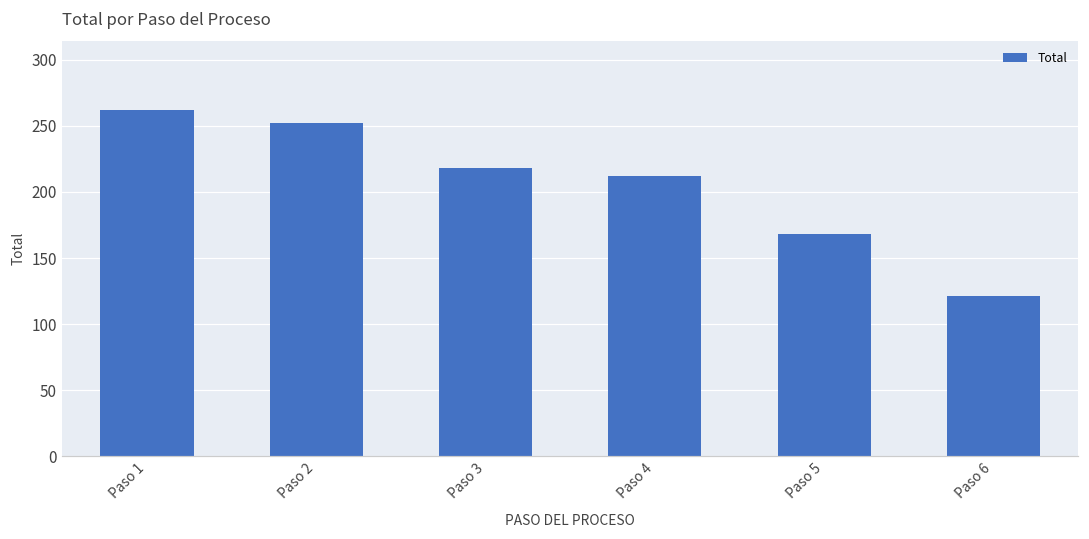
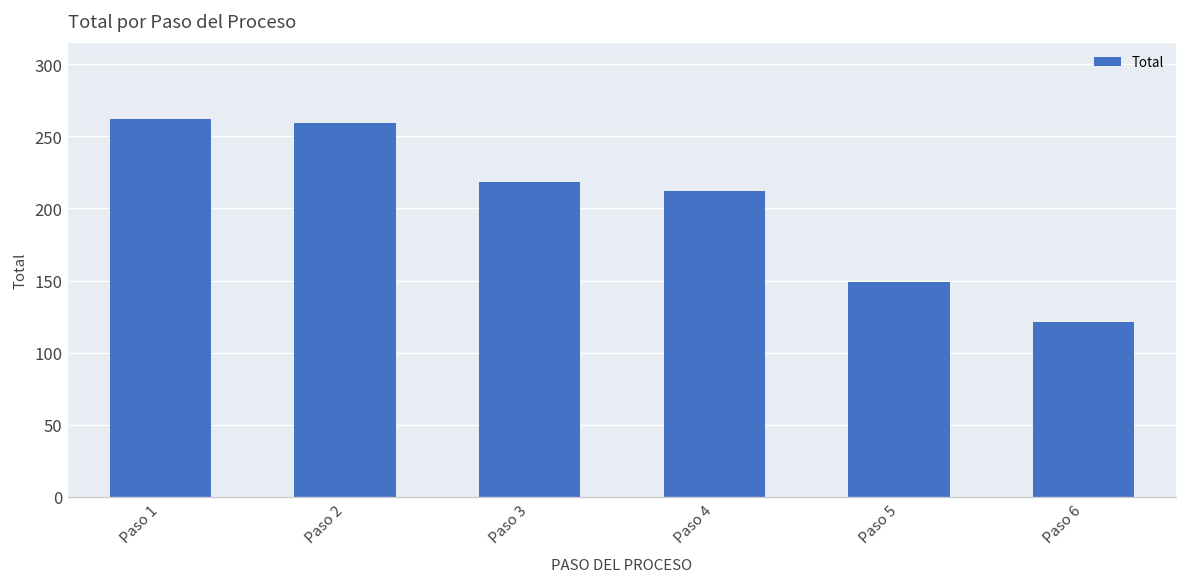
  {
    "Paso 1": 262,
-   "Paso 2": 252,
+   "Paso 2": 259,
    "Paso 3": 218,
    "Paso 4": 212,
-   "Paso 5": 168,
+   "Paso 5": 149,
    "Paso 6": 121
  }
